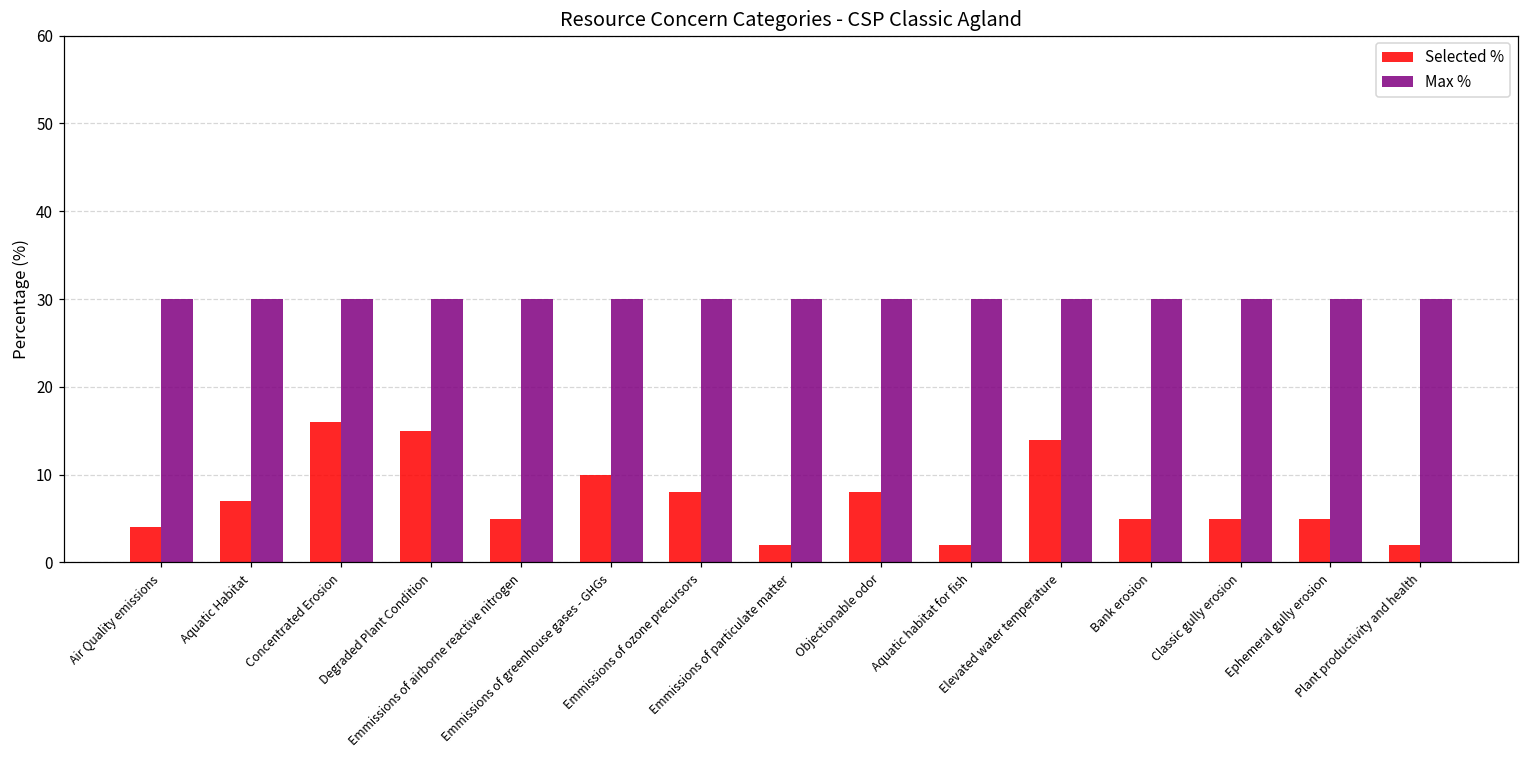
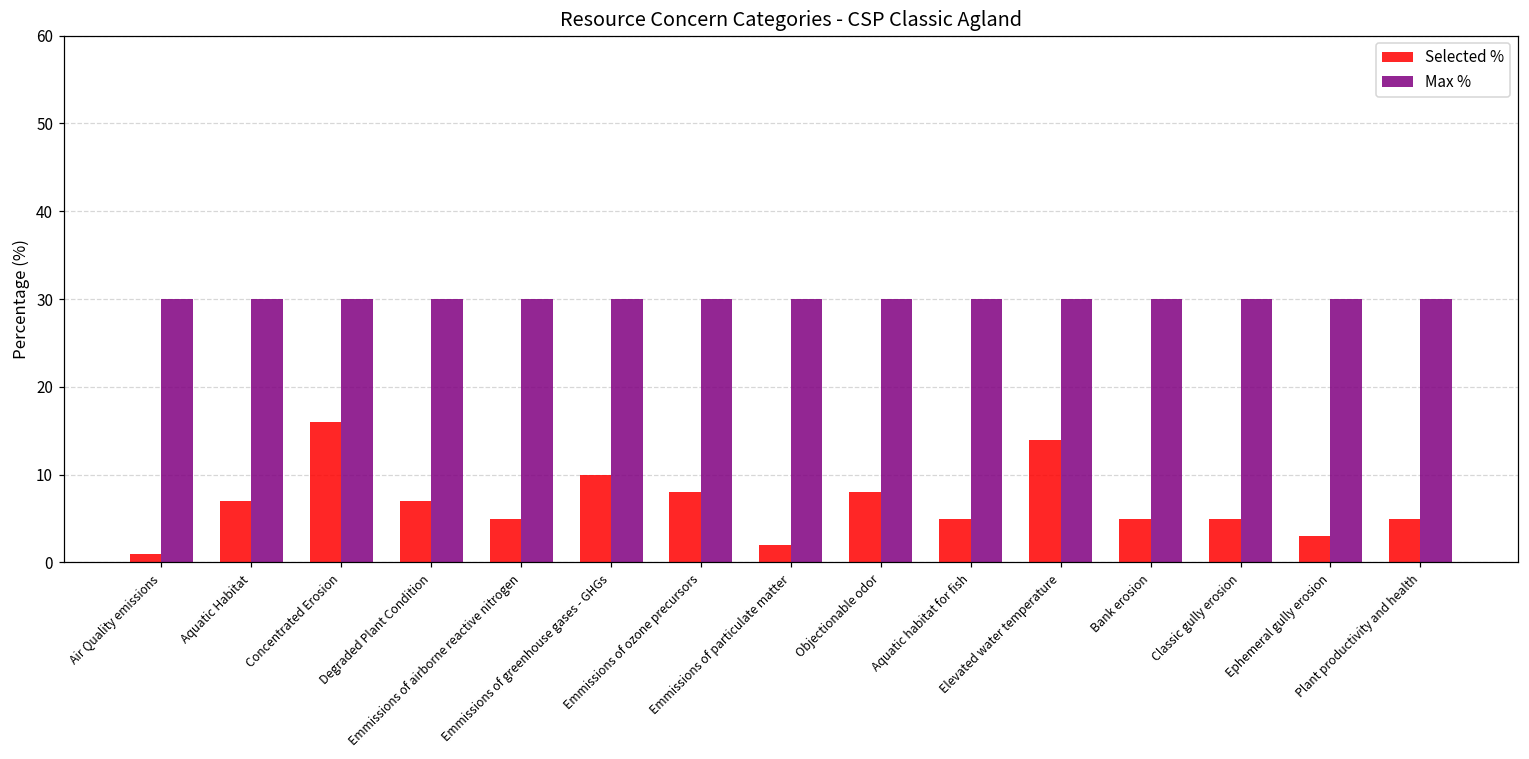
  {
    "Selected %": {
-     "Air Quality emissions": 4,
+     "Air Quality emissions": 1,
      "Aquatic Habitat": 7,
      "Concentrated Erosion": 16,
-     "Degraded Plant Condition": 15,
+     "Degraded Plant Condition": 7,
      "Emmissions of airborne reactive nitrogen": 5,
      "Emmissions of greenhouse gases - GHGs": 10,
      "Emmissions of ozone precursors": 8,
      "Emmissions of particulate matter": 2,
      "Objectionable odor": 8,
-     "Aquatic habitat for fish": 2,
+     "Aquatic habitat for fish": 5,
      "Elevated water temperature": 14,
      "Bank erosion": 5,
      "Classic gully erosion": 5,
-     "Ephemeral gully erosion": 5,
-     "Plant productivity and health": 2
+     "Ephemeral gully erosion": 3,
+     "Plant productivity and health": 5
    },
    "Max %": {
      "Air Quality emissions": 30,
      "Aquatic Habitat": 30,
      "Concentrated Erosion": 30,
      "Degraded Plant Condition": 30,
      "Emmissions of airborne reactive nitrogen": 30,
      "Emmissions of greenhouse gases - GHGs": 30,
      "Emmissions of ozone precursors": 30,
      "Emmissions of particulate matter": 30,
      "Objectionable odor": 30,
      "Aquatic habitat for fish": 30,
      "Elevated water temperature": 30,
      "Bank erosion": 30,
      "Classic gully erosion": 30,
      "Ephemeral gully erosion": 30,
      "Plant productivity and health": 30
    }
  }
